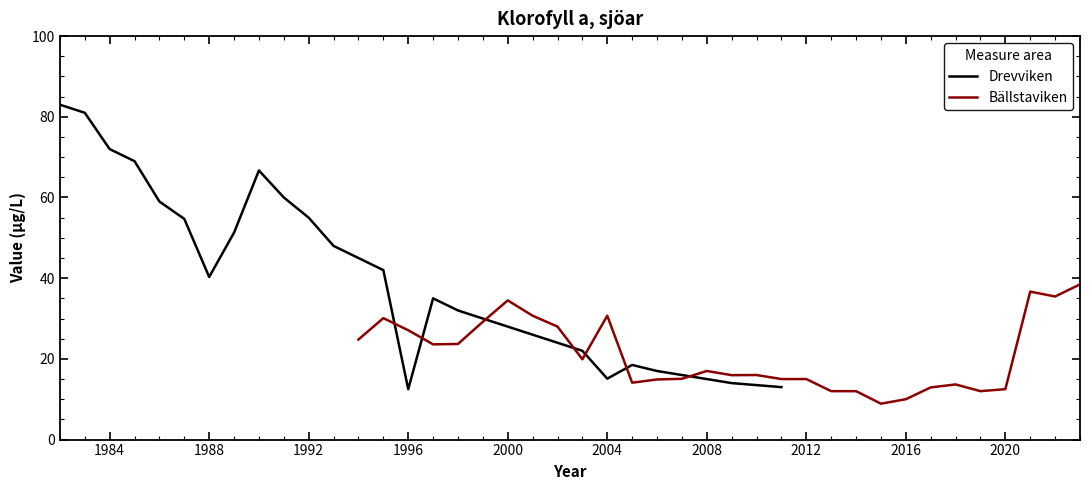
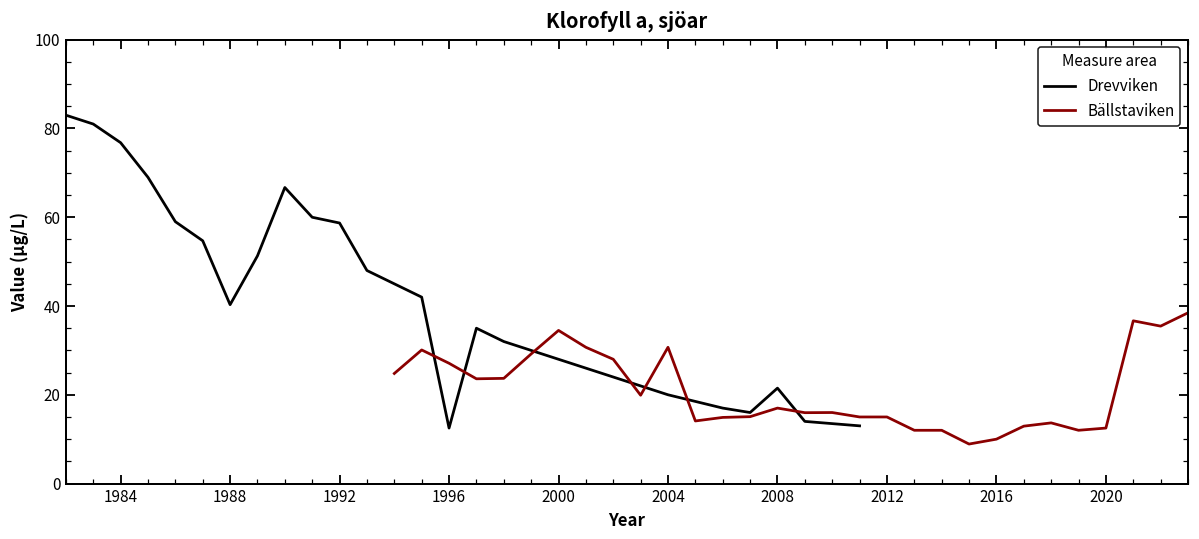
  {
    "Drevviken": {
-     "1984": 72,
+     "1984": 77,
      "1988": 40,
-     "1992": 55,
+     "1992": 59,
      "1996": 13,
      "2000": 28,
-     "2004": 15,
-     "2008": 15
+     "2004": 20,
+     "2008": 22
    },
    "Bällstaviken": {
      "1996": 27,
      "2000": 35,
      "2004": 31,
      "2008": 17,
      "2012": 15,
      "2016": 10,
      "2020": 13
    }
  }
